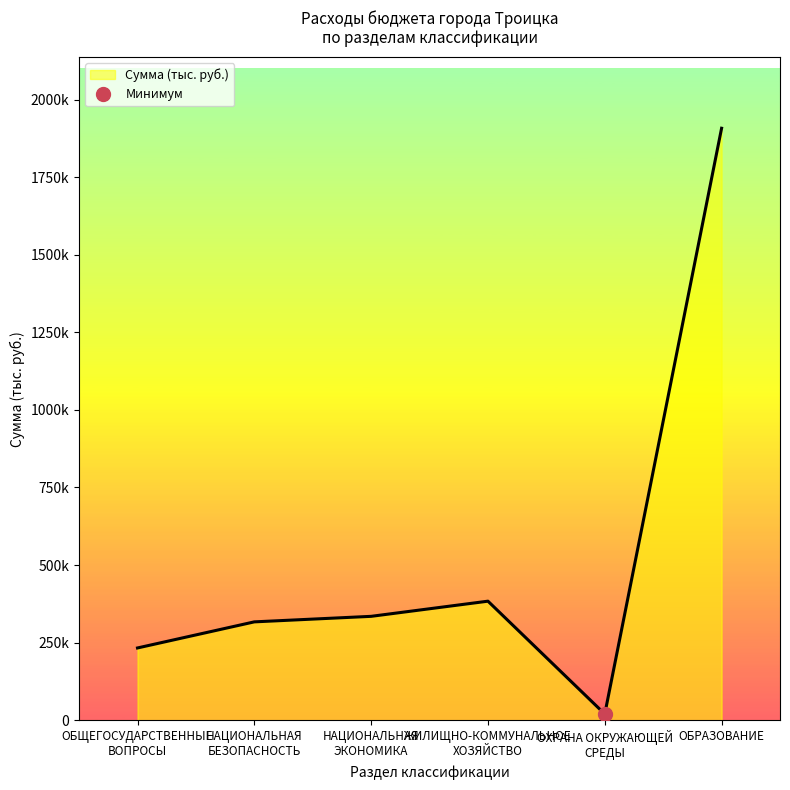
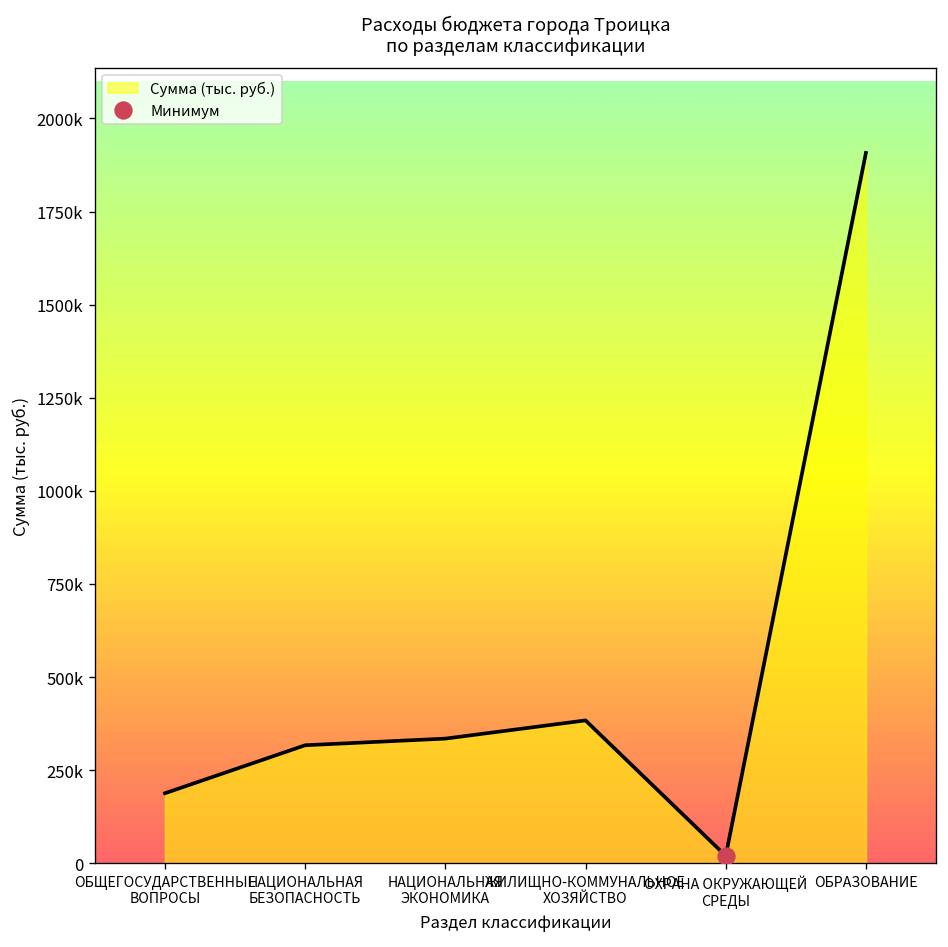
  {
    "Сумма (тыс. руб.)": {
-     "ОБЩЕГОСУДАРСТВЕННЫЕ ВОПРОСЫ": 230000,
+     "ОБЩЕГОСУДАРСТВЕННЫЕ ВОПРОСЫ": 190000,
      "НАЦИОНАЛЬНАЯ БЕЗОПАСНОСТЬ": 320000,
      "ОБРАЗОВАНИЕ": 1910000
    }
  }
